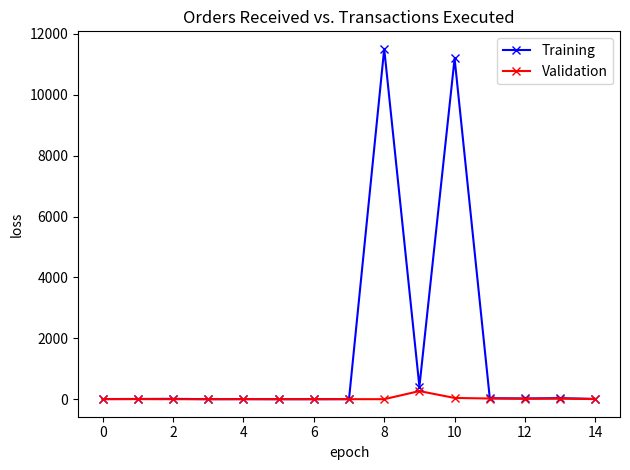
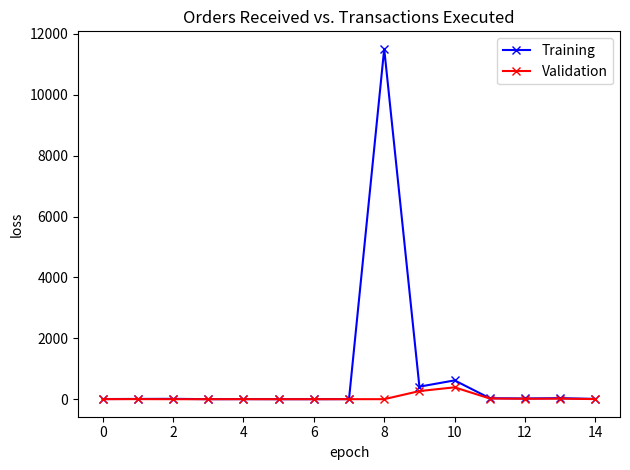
  {
    "Training": {
      "8": 11500,
-     "10": 11200
+     "10": 600
    },
    "Validation": {
      "8": 0,
-     "10": 0
+     "10": 400
    }
  }
